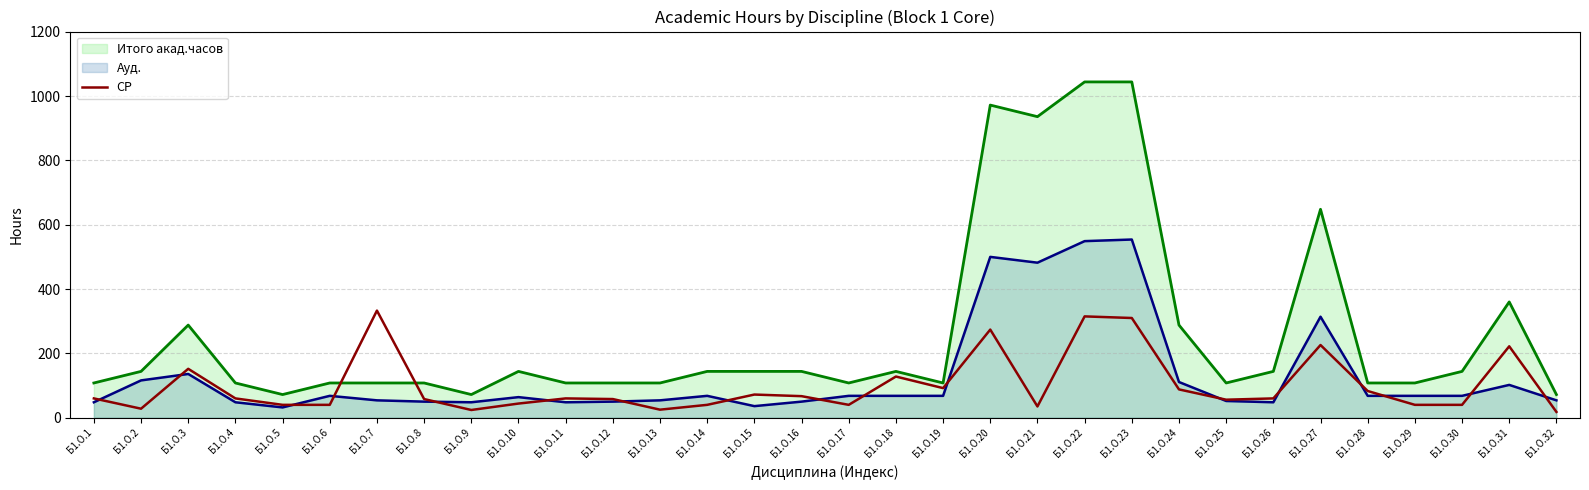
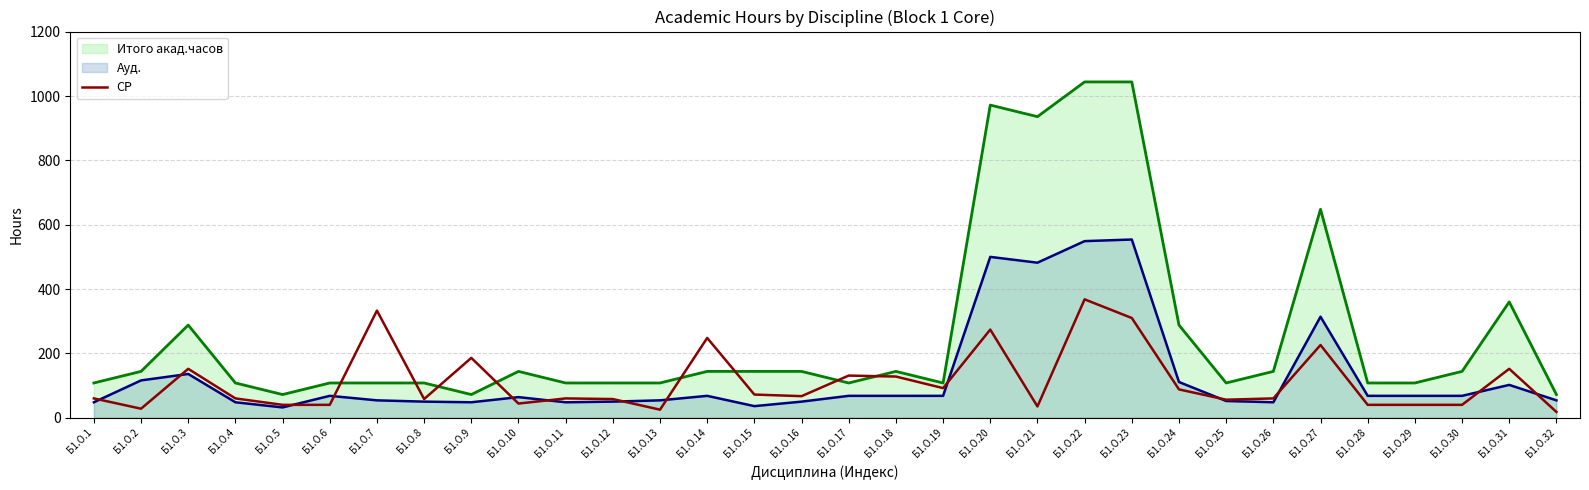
  {
    "СР": {
      "Б1.О.1": 60,
      "Б1.О.2": 30,
      "Б1.О.3": 150,
      "Б1.О.4": 60,
      "Б1.О.5": 40,
      "Б1.О.6": 40,
      "Б1.О.7": 330,
-     "Б1.О.9": 20,
+     "Б1.О.9": 190,
      "Б1.О.10": 40,
      "Б1.О.11": 60,
      "Б1.О.13": 30,
-     "Б1.О.14": 40,
+     "Б1.О.14": 250,
      "Б1.О.15": 70,
      "Б1.О.16": 70,
-     "Б1.О.17": 40,
+     "Б1.О.17": 130,
      "Б1.О.18": 130,
      "Б1.О.19": 90,
      "Б1.О.20": 270,
      "Б1.О.21": 40,
-     "Б1.О.22": 320,
+     "Б1.О.22": 370,
      "Б1.О.23": 310,
      "Б1.О.24": 90,
      "Б1.О.26": 60,
      "Б1.О.27": 230,
-     "Б1.О.28": 80,
+     "Б1.О.28": 40,
      "Б1.О.29": 40,
      "Б1.О.30": 40,
-     "Б1.О.31": 220,
+     "Б1.О.31": 150,
      "Б1.О.32": 20
    }
  }
